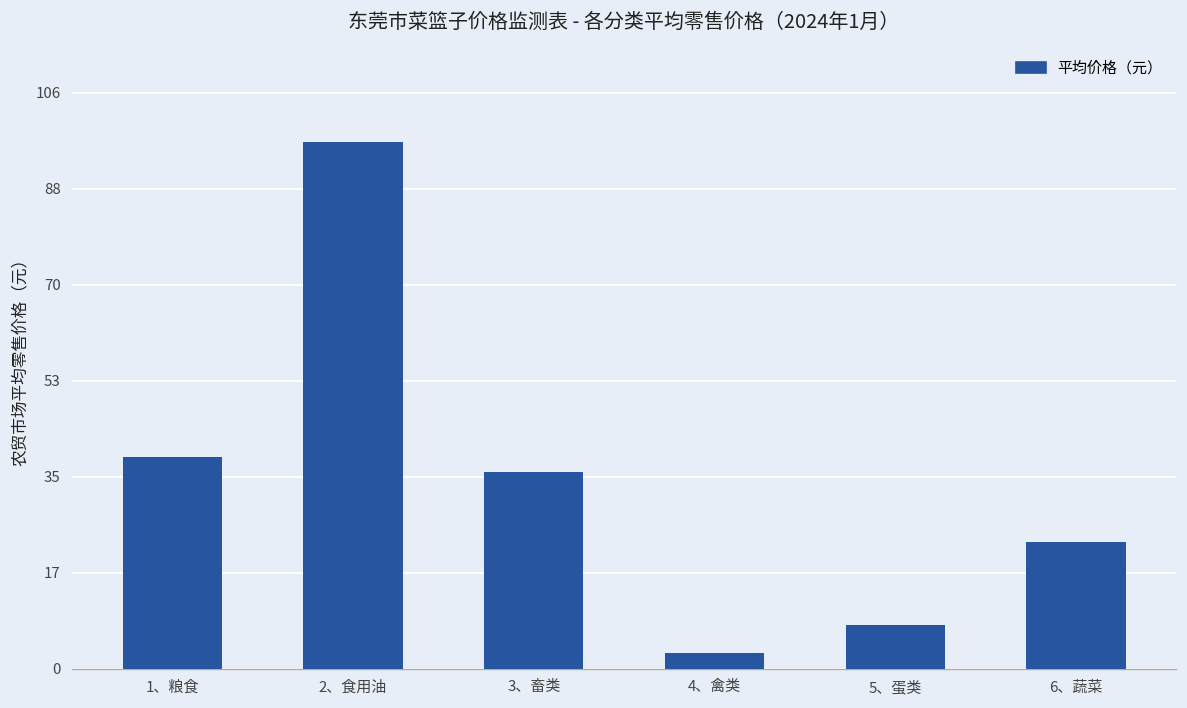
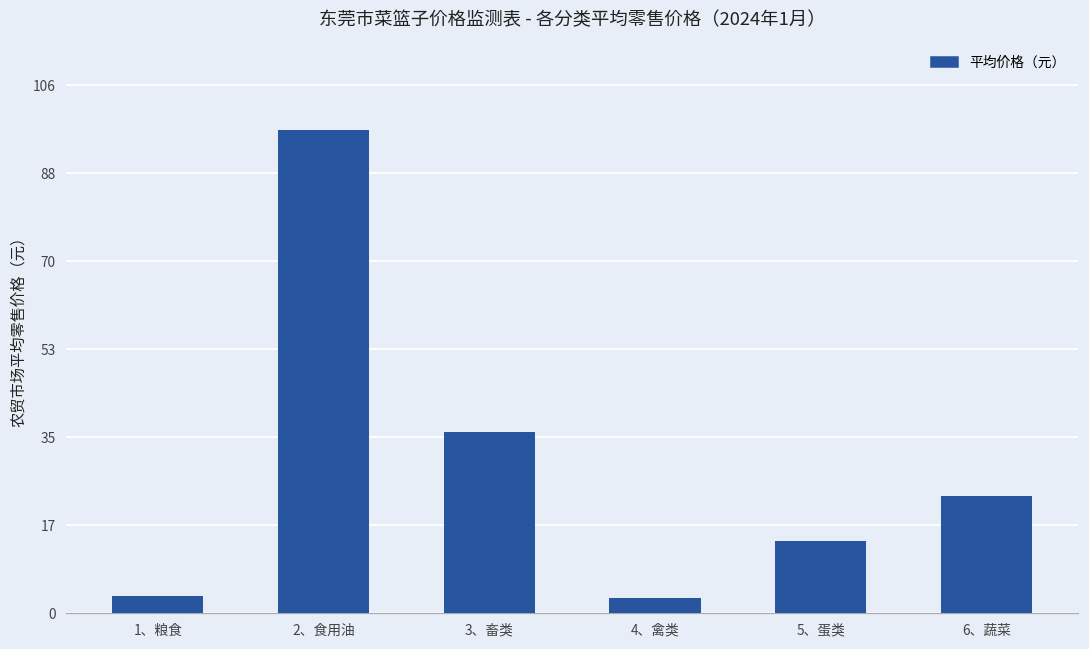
  {
-   "1、粮食": 39,
+   "1、粮食": 3,
    "2、食用油": 97,
    "3、畜类": 36,
    "4、禽类": 3,
-   "5、蛋类": 8,
+   "5、蛋类": 14,
    "6、蔬菜": 23
  }
